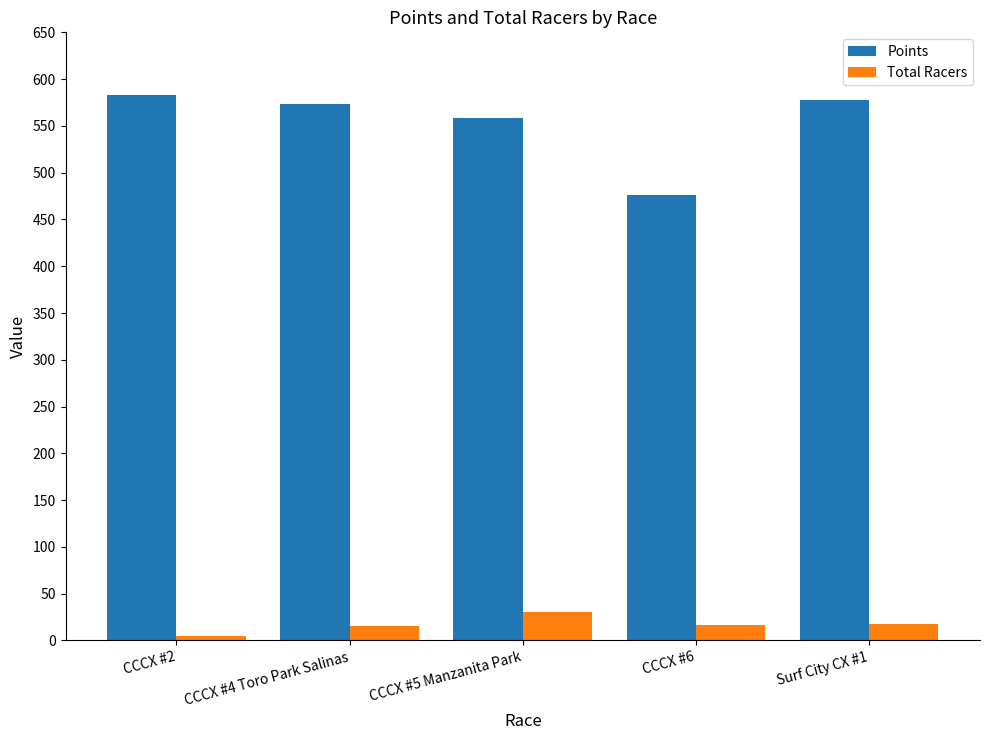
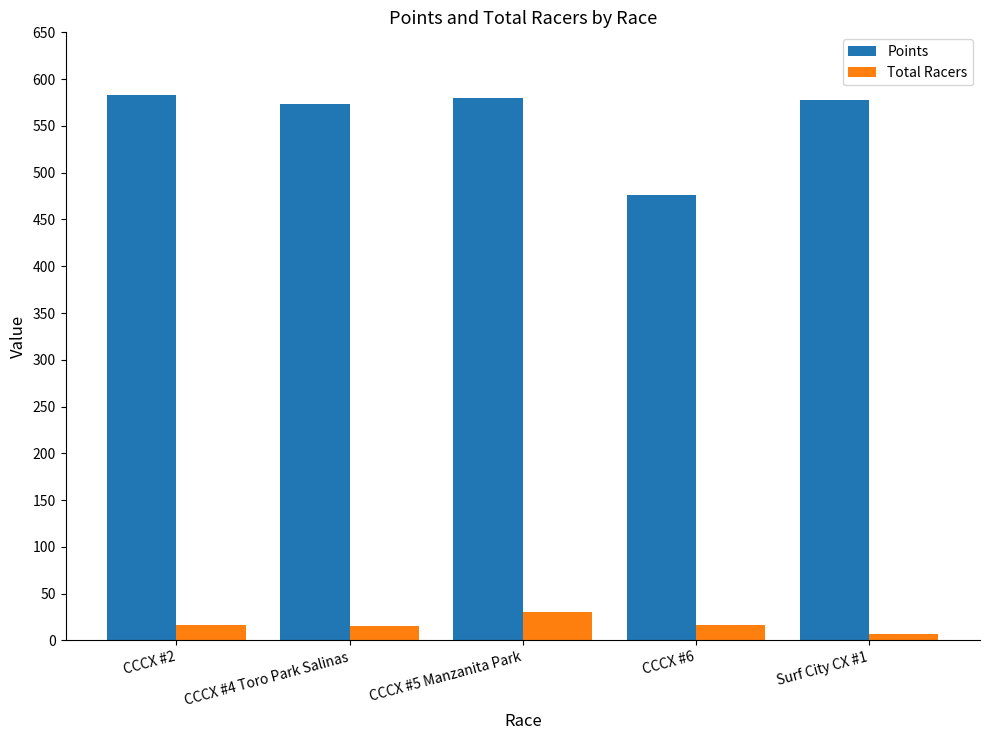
  {
    "Points": {
      "CCCX #2": 580,
      "CCCX #4 Toro Park Salinas": 570,
-     "CCCX #5 Manzanita Park": 560,
+     "CCCX #5 Manzanita Park": 580,
      "CCCX #6": 480,
      "Surf City CX #1": 580
    },
    "Total Racers": {
-     "CCCX #2": 10,
+     "CCCX #2": 20,
      "CCCX #4 Toro Park Salinas": 20,
      "CCCX #5 Manzanita Park": 30,
      "CCCX #6": 20,
-     "Surf City CX #1": 20
+     "Surf City CX #1": 10
    }
  }
